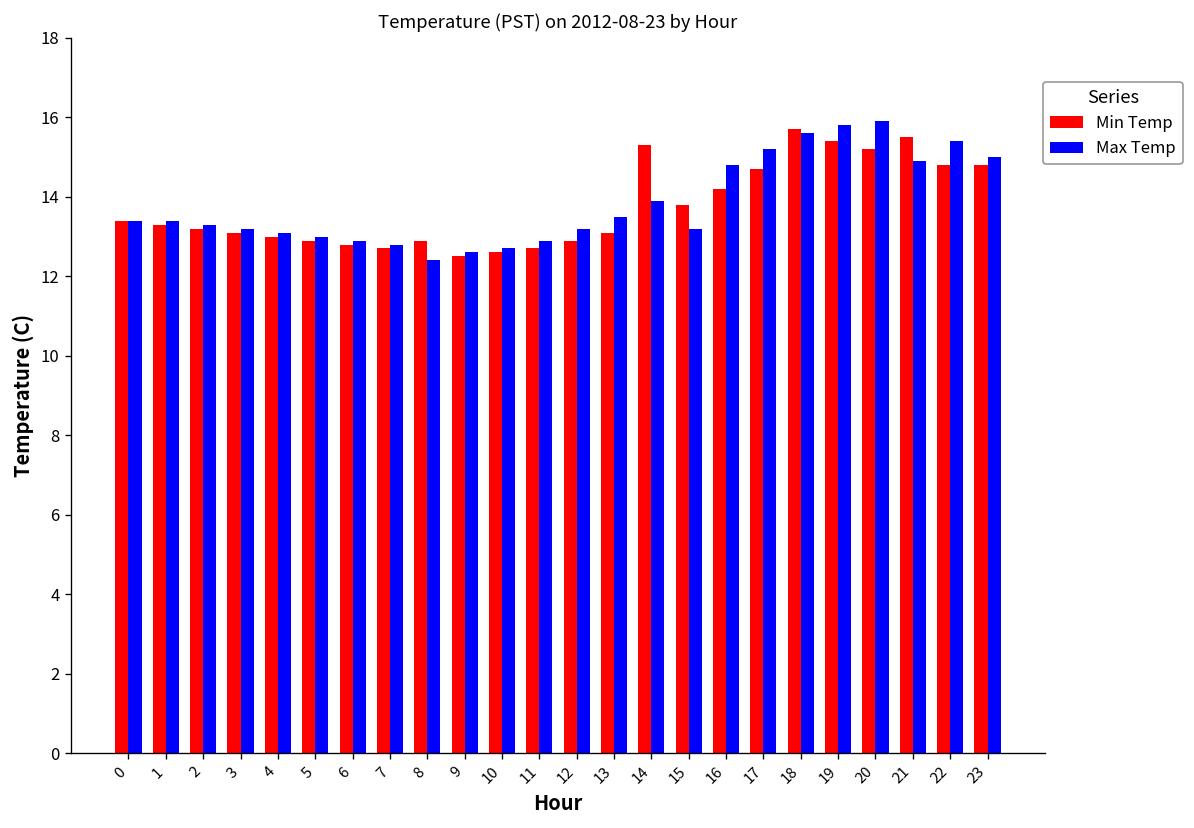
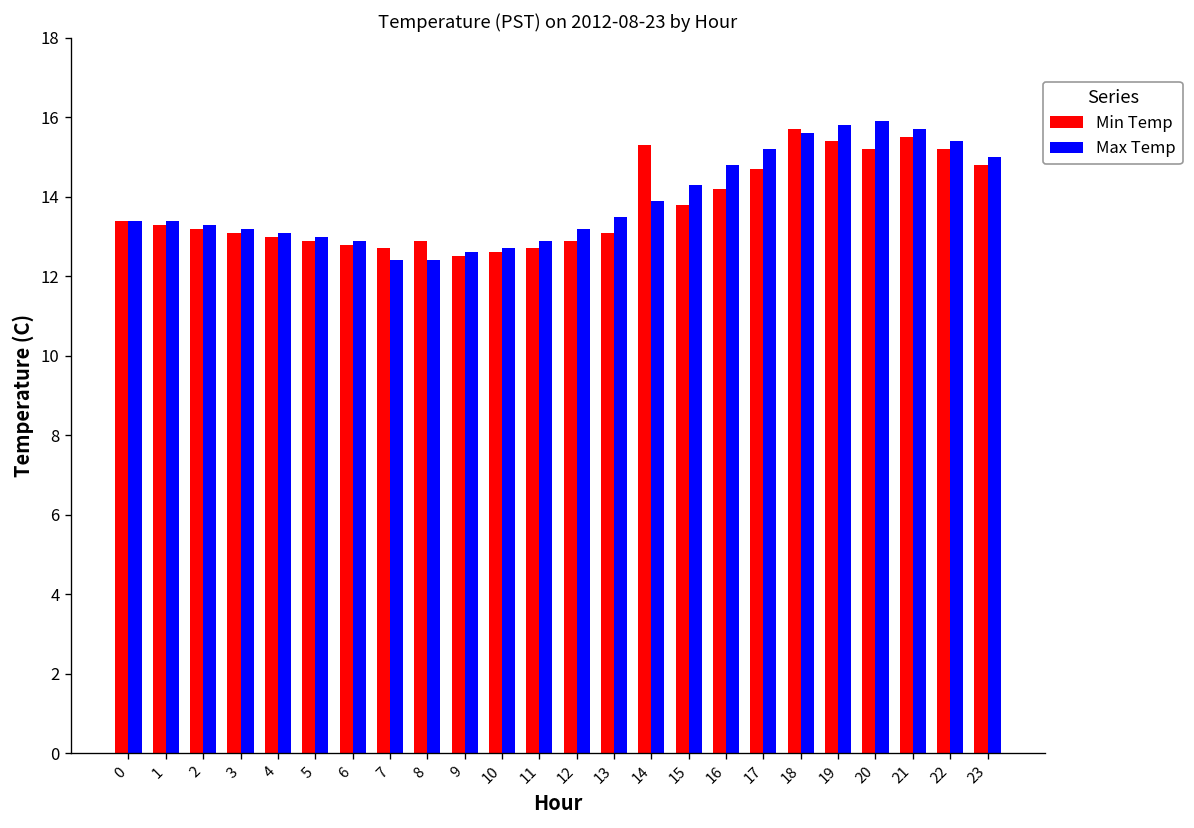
  {
    "Min Temp": {
      "0": 13.4,
      "1": 13.3,
      "2": 13.2,
      "3": 13.1,
      "4": 13.0,
      "5": 12.9,
      "6": 12.8,
      "7": 12.7,
      "8": 12.9,
      "9": 12.5,
      "10": 12.6,
      "11": 12.7,
      "12": 12.9,
      "13": 13.1,
      "14": 15.3,
      "15": 13.8,
      "16": 14.2,
      "17": 14.7,
      "18": 15.7,
      "19": 15.4,
      "20": 15.2,
      "21": 15.5,
-     "22": 14.8,
+     "22": 15.2,
      "23": 14.8
    },
    "Max Temp": {
      "0": 13.4,
      "1": 13.4,
      "2": 13.3,
      "3": 13.2,
      "4": 13.1,
      "5": 13.0,
      "6": 12.9,
-     "7": 12.8,
+     "7": 12.4,
      "8": 12.4,
      "9": 12.6,
      "10": 12.7,
      "11": 12.9,
      "12": 13.2,
      "13": 13.5,
      "14": 13.9,
-     "15": 13.2,
+     "15": 14.3,
      "16": 14.8,
      "17": 15.2,
      "18": 15.6,
      "19": 15.8,
      "20": 15.9,
-     "21": 14.9,
+     "21": 15.7,
      "22": 15.4,
      "23": 15.0
    }
  }
